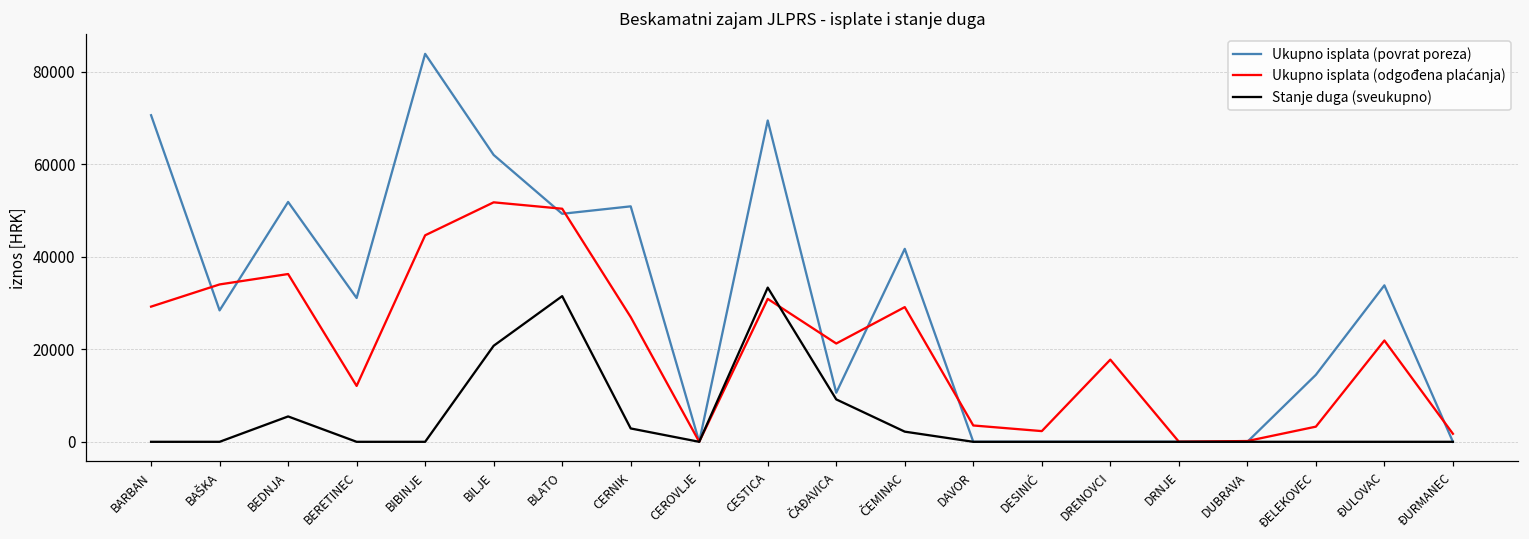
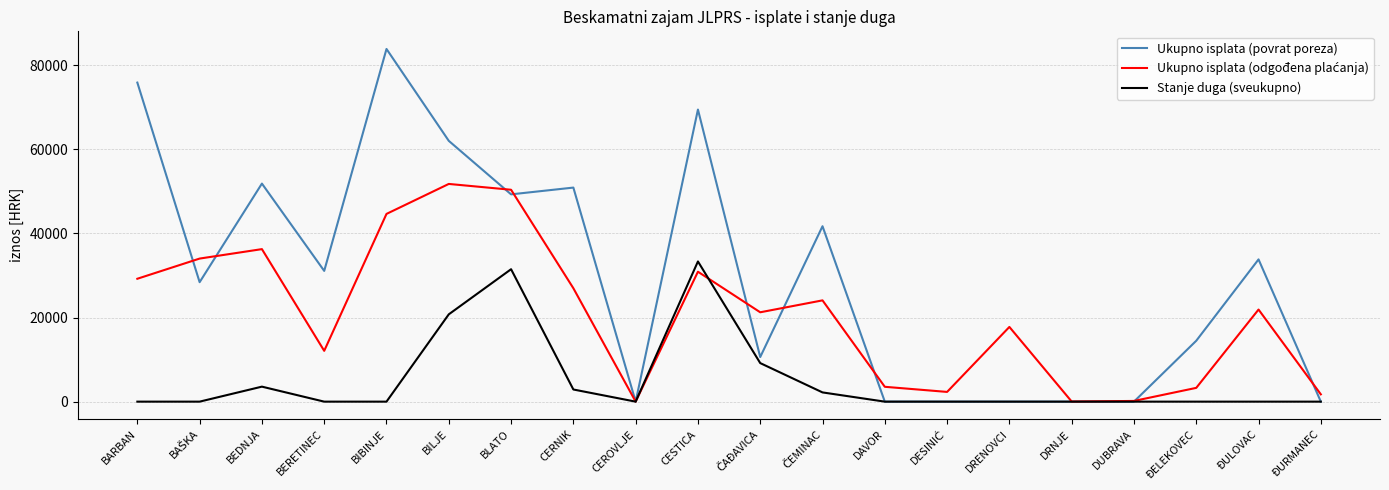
  {
    "Ukupno isplata (povrat poreza)": {
-     "BARBAN": 71000,
+     "BARBAN": 76000,
      "BAŠKA": 28000,
      "BEDNJA": 52000,
      "BERETINEC": 31000,
      "BIBINJE": 84000,
      "BILJE": 62000,
      "BLATO": 49000,
      "CERNIK": 51000,
      "CESTICA": 69000,
      "ČAĐAVICA": 11000,
      "ČEMINAC": 42000,
      "ĐELEKOVEC": 14000,
      "ĐULOVAC": 34000
    },
    "Ukupno isplata (odgođena plaćanja)": {
      "BARBAN": 29000,
      "BAŠKA": 34000,
      "BEDNJA": 36000,
      "BERETINEC": 12000,
      "BIBINJE": 45000,
      "BILJE": 52000,
      "BLATO": 50000,
      "CERNIK": 27000,
      "CESTICA": 31000,
      "ČAĐAVICA": 21000,
-     "ČEMINAC": 29000,
+     "ČEMINAC": 24000,
      "DAVOR": 4000,
      "DESINIĆ": 2000,
      "DRENOVCI": 18000,
      "ĐELEKOVEC": 3000,
      "ĐULOVAC": 22000,
      "ĐURMANEC": 2000
    },
    "Stanje duga (sveukupno)": {
      "BARBAN": 0,
      "BAŠKA": 0,
-     "BEDNJA": 5000,
+     "BEDNJA": 4000,
      "BERETINEC": 0,
      "BIBINJE": 0,
      "BILJE": 21000,
      "BLATO": 31000,
      "CERNIK": 3000,
      "CESTICA": 33000,
      "ČAĐAVICA": 9000,
      "ČEMINAC": 2000,
      "ĐELEKOVEC": 0,
      "ĐULOVAC": 0
    }
  }
